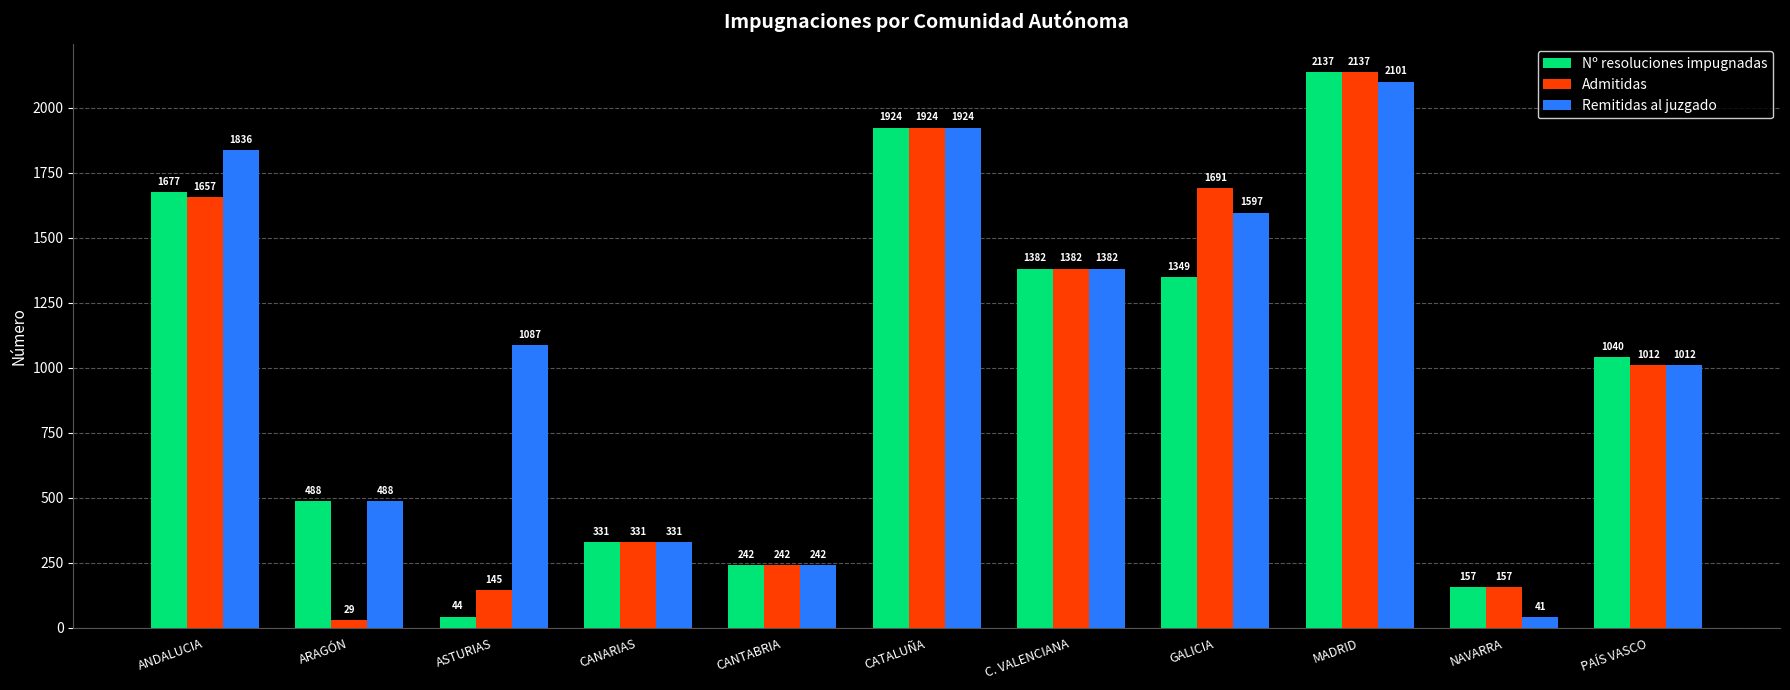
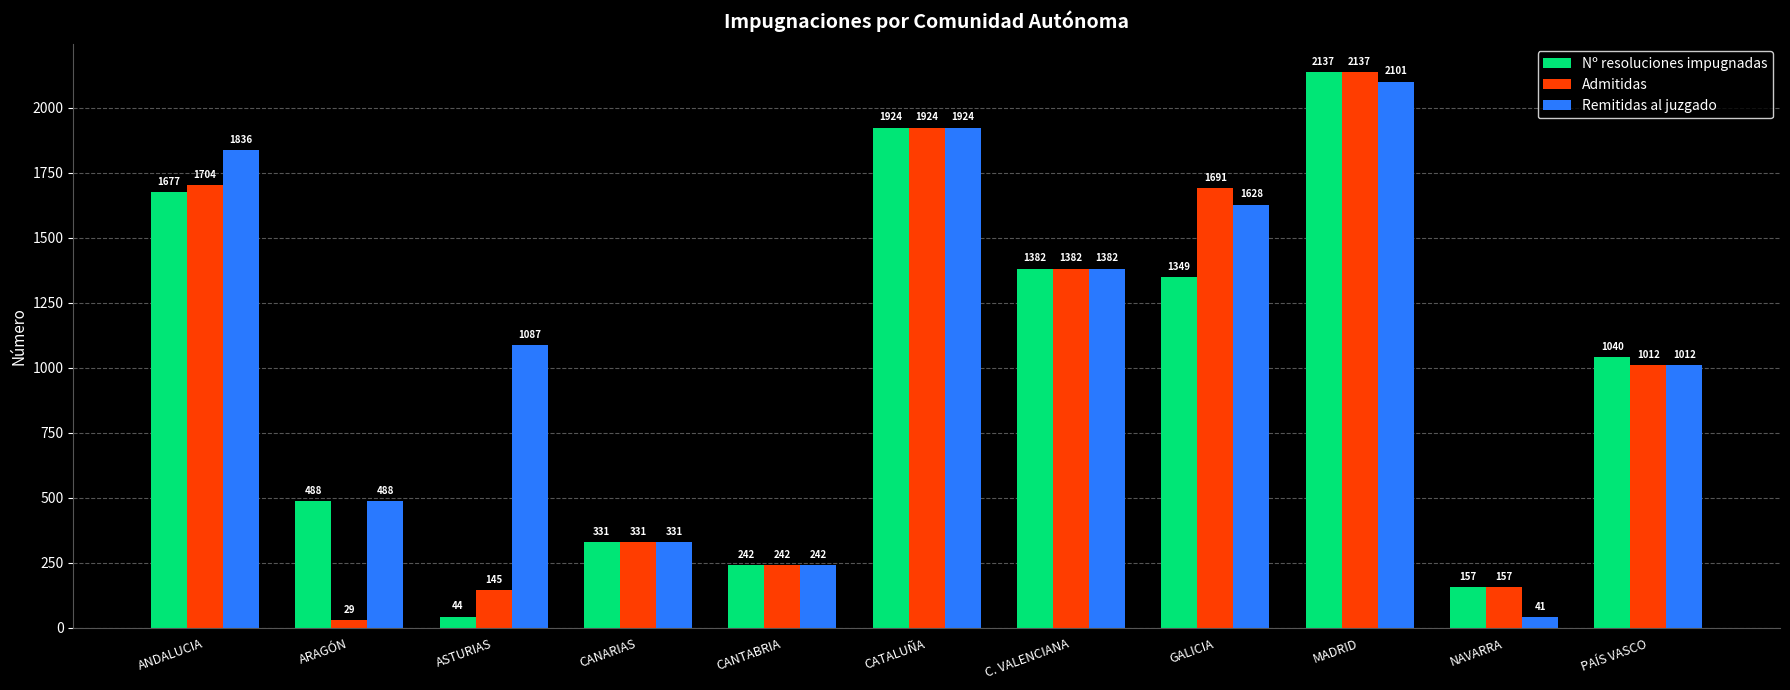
  {
    "Nº resoluciones impugnadas": {
      "ANDALUCIA": 1677,
      "ARAGÓN": 488,
      "ASTURIAS": 44,
      "CANARIAS": 331,
      "CANTABRIA": 242,
      "CATALUÑA": 1924,
      "C. VALENCIANA": 1382,
      "GALICIA": 1349,
      "MADRID": 2137,
      "NAVARRA": 157,
      "PAÍS VASCO": 1040
    },
    "Admitidas": {
-     "ANDALUCIA": 1657,
+     "ANDALUCIA": 1704,
      "ARAGÓN": 29,
      "ASTURIAS": 145,
      "CANARIAS": 331,
      "CANTABRIA": 242,
      "CATALUÑA": 1924,
      "C. VALENCIANA": 1382,
      "GALICIA": 1691,
      "MADRID": 2137,
      "NAVARRA": 157,
      "PAÍS VASCO": 1012
    },
    "Remitidas al juzgado": {
      "ANDALUCIA": 1836,
      "ARAGÓN": 488,
      "ASTURIAS": 1087,
      "CANARIAS": 331,
      "CANTABRIA": 242,
      "CATALUÑA": 1924,
      "C. VALENCIANA": 1382,
-     "GALICIA": 1597,
+     "GALICIA": 1628,
      "MADRID": 2101,
      "NAVARRA": 41,
      "PAÍS VASCO": 1012
    }
  }
